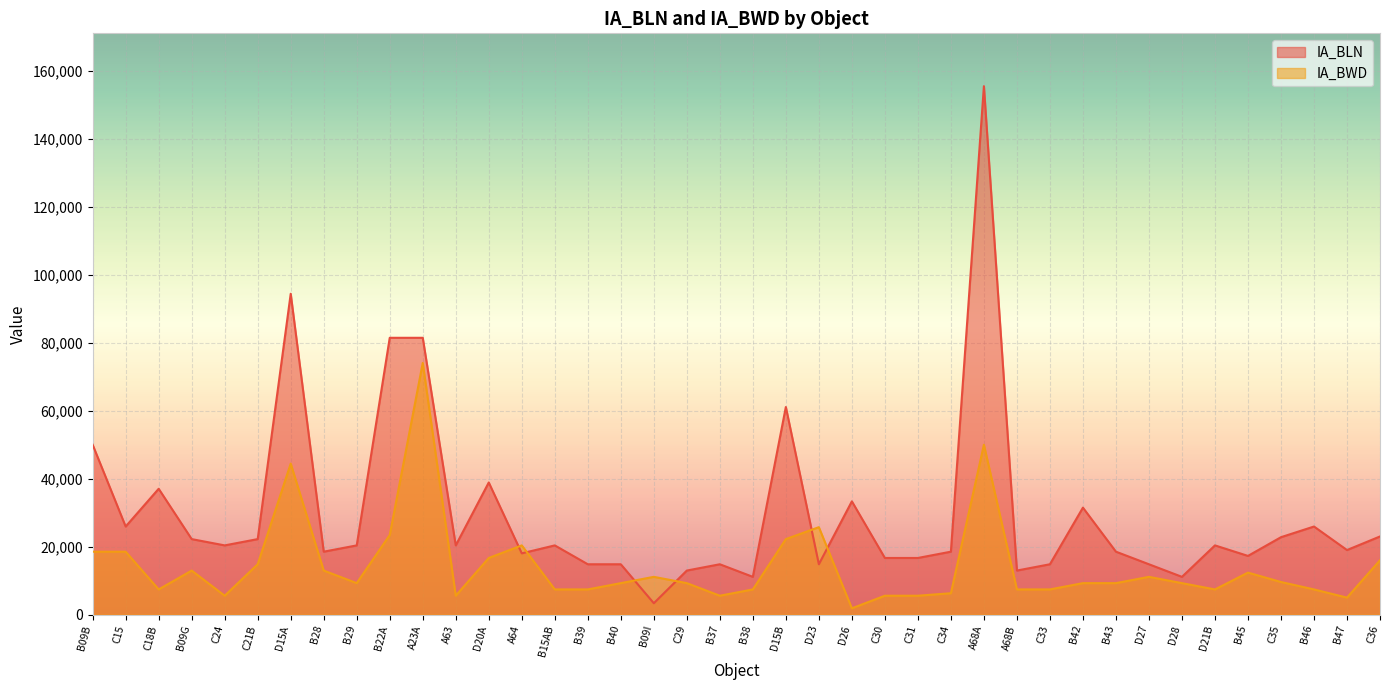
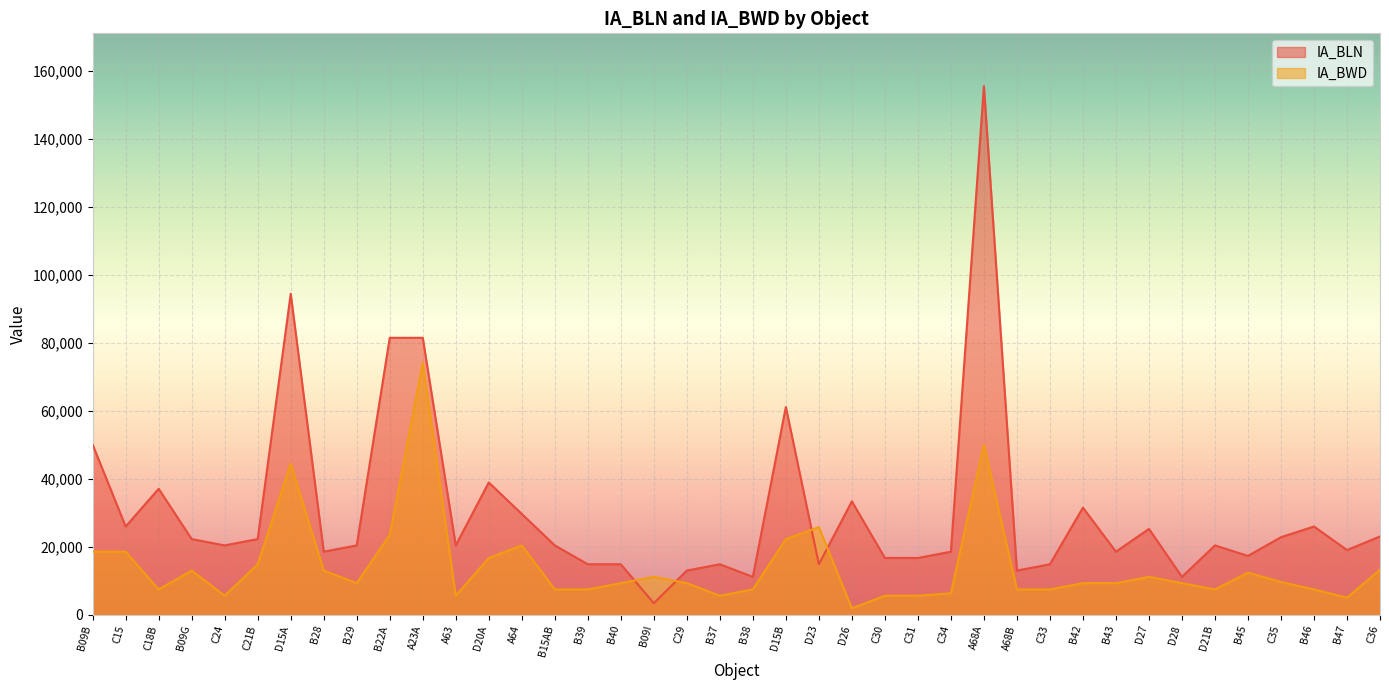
  {
    "IA_BLN": {
      "B09B": "50,000",
      "C15": "26,000",
      "C18B": "37,000",
      "B09G": "22,000",
      "C24": "20,000",
      "C21B": "22,000",
      "D15A": "94,000",
      "B28": "19,000",
      "B29": "20,000",
      "B22A": "81,000",
      "A23A": "81,000",
      "A63": "20,000",
      "D20A": "39,000",
-     "A64": "18,000",
+     "A64": "30,000",
      "B15AB": "20,000",
      "B39": "15,000",
      "B40": "15,000",
      "B09I": "3,000",
      "C29": "13,000",
      "B37": "15,000",
      "B38": "11,000",
      "D15B": "61,000",
      "D23": "15,000",
      "D26": "33,000",
      "C30": "17,000",
      "C31": "17,000",
      "C34": "19,000",
      "A68A": "156,000",
      "A68B": "13,000",
      "C33": "15,000",
      "B42": "31,000",
      "B43": "19,000",
-     "D27": "15,000",
+     "D27": "25,000",
      "D28": "11,000",
      "D21B": "20,000",
      "B45": "17,000",
      "C35": "23,000",
      "B46": "26,000",
      "B47": "19,000",
      "C36": "23,000"
    },
    "IA_BWD": {
      "B09B": "19,000",
      "C15": "19,000",
      "C18B": "7,000",
      "B09G": "13,000",
      "C24": "6,000",
      "C21B": "15,000",
      "D15A": "44,000",
      "B28": "13,000",
      "B29": "9,000",
      "B22A": "23,000",
      "A23A": "74,000",
      "A63": "6,000",
      "D20A": "17,000",
      "A64": "20,000",
      "B15AB": "7,000",
      "B39": "7,000",
      "B40": "9,000",
      "B09I": "11,000",
      "C29": "9,000",
      "B37": "6,000",
      "B38": "7,000",
      "D15B": "22,000",
      "D23": "26,000",
      "D26": "2,000",
      "C30": "6,000",
      "C31": "6,000",
      "C34": "6,000",
      "A68A": "50,000",
      "A68B": "7,000",
      "C33": "7,000",
      "B42": "9,000",
      "B43": "9,000",
      "D27": "11,000",
      "D28": "9,000",
      "D21B": "7,000",
      "B45": "12,000",
      "C35": "10,000",
      "B46": "7,000",
      "B47": "5,000",
-     "C36": "16,000"
+     "C36": "13,000"
    }
  }
